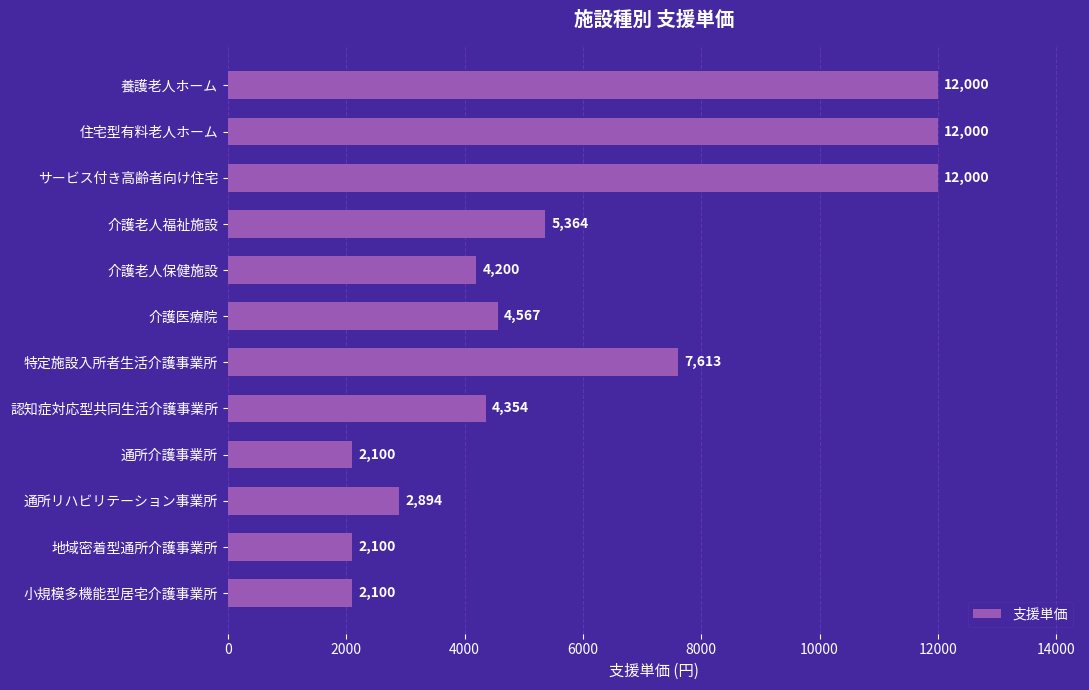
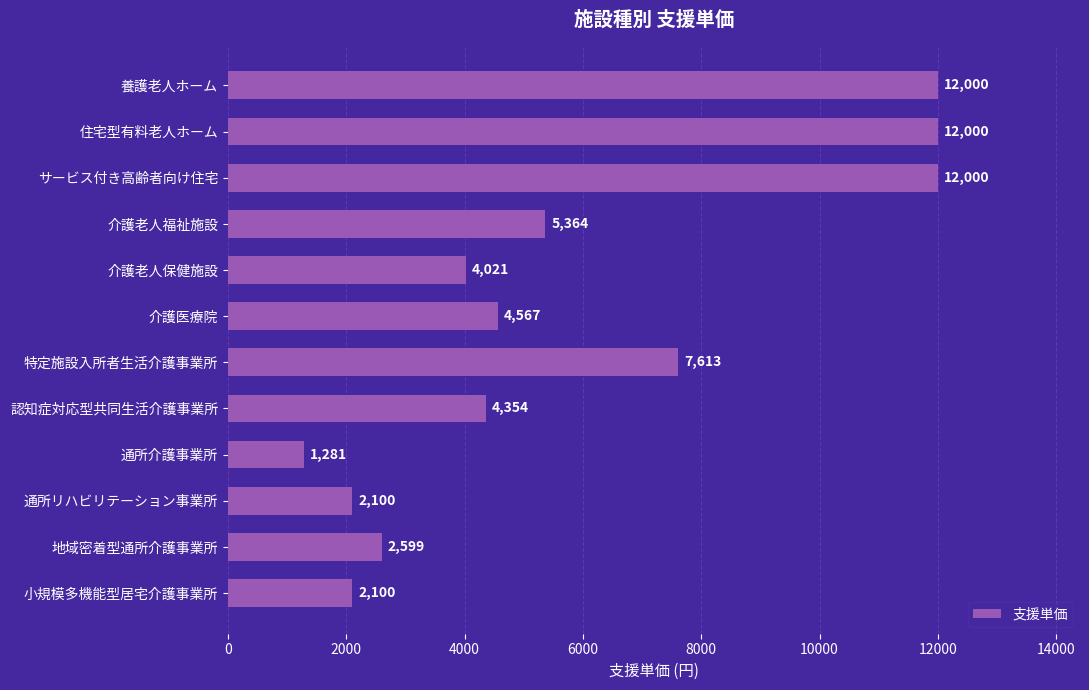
  {
    "養護老人ホーム": "12,000",
    "住宅型有料老人ホーム": "12,000",
    "サービス付き高齢者向け住宅": "12,000",
    "介護老人福祉施設": "5,364",
-   "介護老人保健施設": "4,200",
+   "介護老人保健施設": "4,021",
    "介護医療院": "4,567",
    "特定施設入所者生活介護事業所": "7,613",
    "認知症対応型共同生活介護事業所": "4,354",
-   "通所介護事業所": "2,100",
-   "通所リハビリテーション事業所": "2,894",
-   "地域密着型通所介護事業所": "2,100",
+   "通所介護事業所": "1,281",
+   "通所リハビリテーション事業所": "2,100",
+   "地域密着型通所介護事業所": "2,599",
    "小規模多機能型居宅介護事業所": "2,100"
  }
